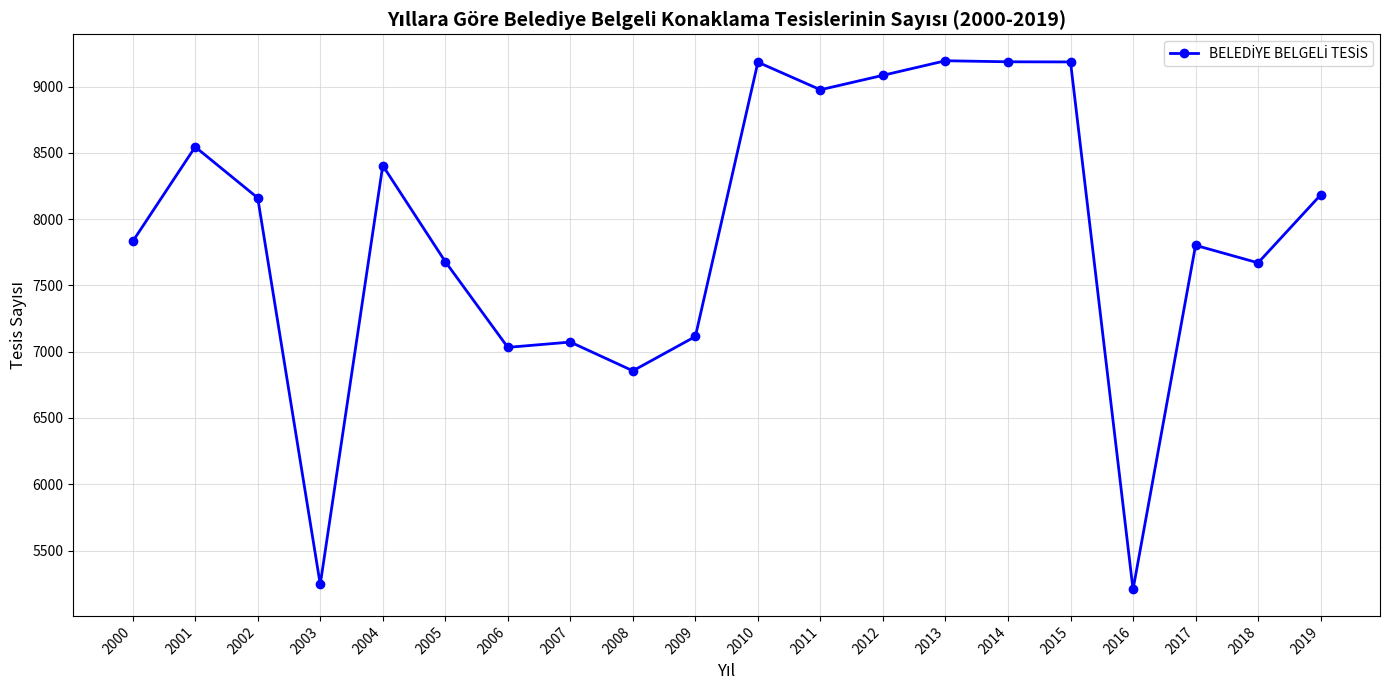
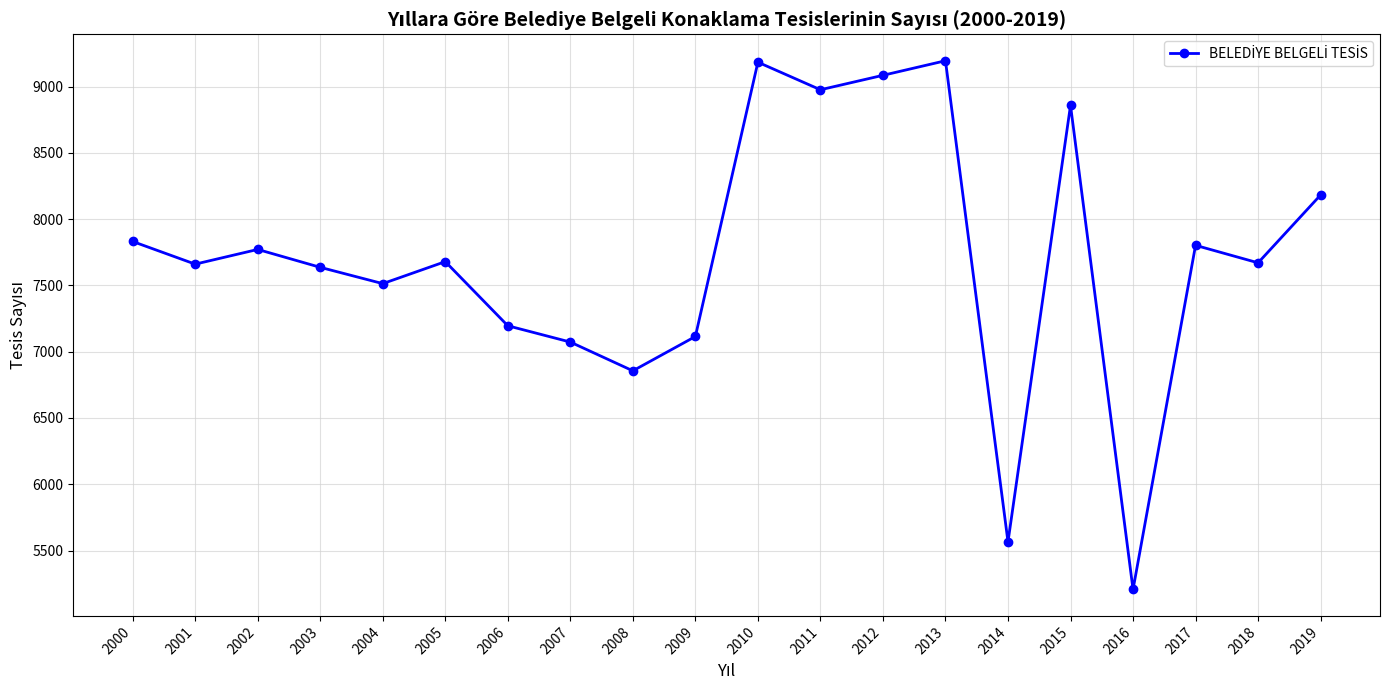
  {
    "2000": 7830,
-   "2001": 8550,
-   "2002": 8160,
-   "2003": 5240,
-   "2004": 8410,
+   "2001": 7660,
+   "2002": 7770,
+   "2003": 7640,
+   "2004": 7510,
    "2005": 7680,
-   "2006": 7030,
+   "2006": 7200,
    "2007": 7070,
    "2008": 6860,
    "2009": 7120,
    "2010": 9190,
    "2011": 8980,
    "2012": 9090,
    "2013": 9200,
-   "2014": 9190,
-   "2015": 9190,
+   "2014": 5570,
+   "2015": 8860,
    "2016": 5210,
    "2017": 7800,
    "2018": 7670,
    "2019": 8180
  }
